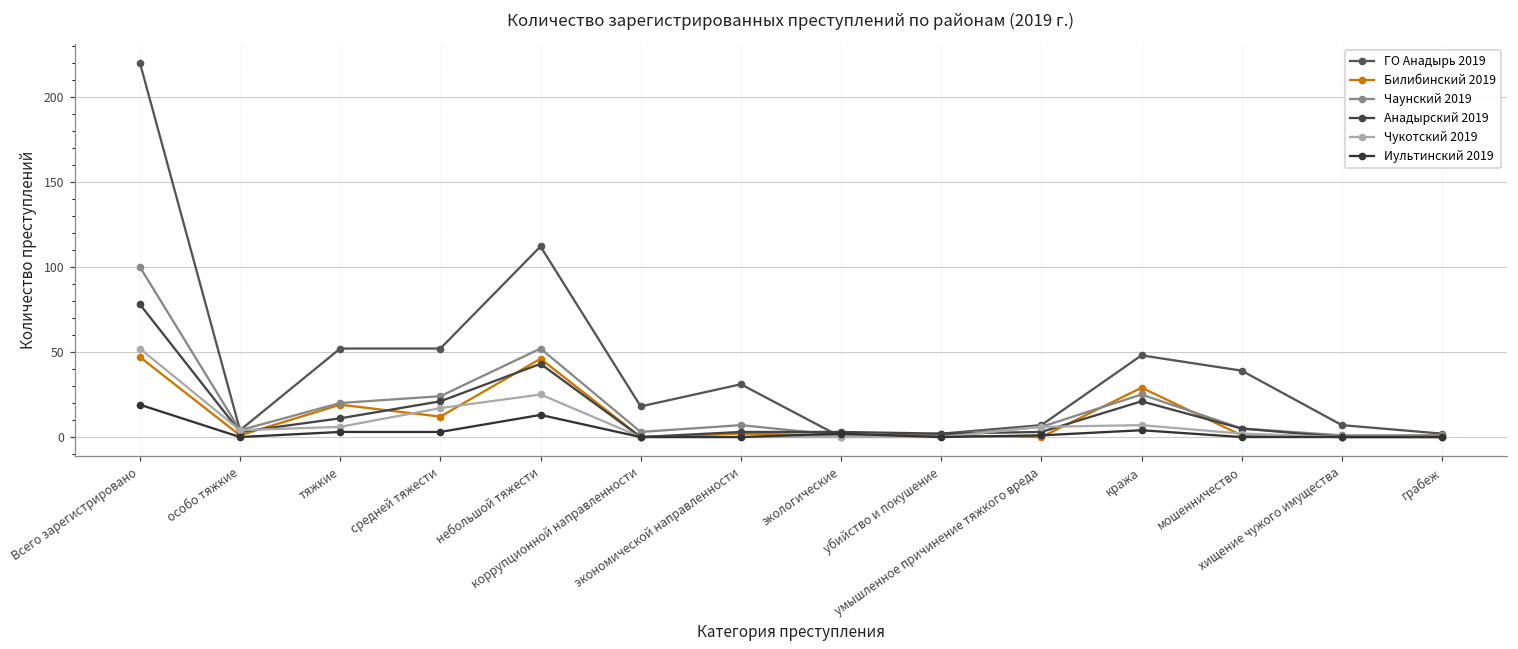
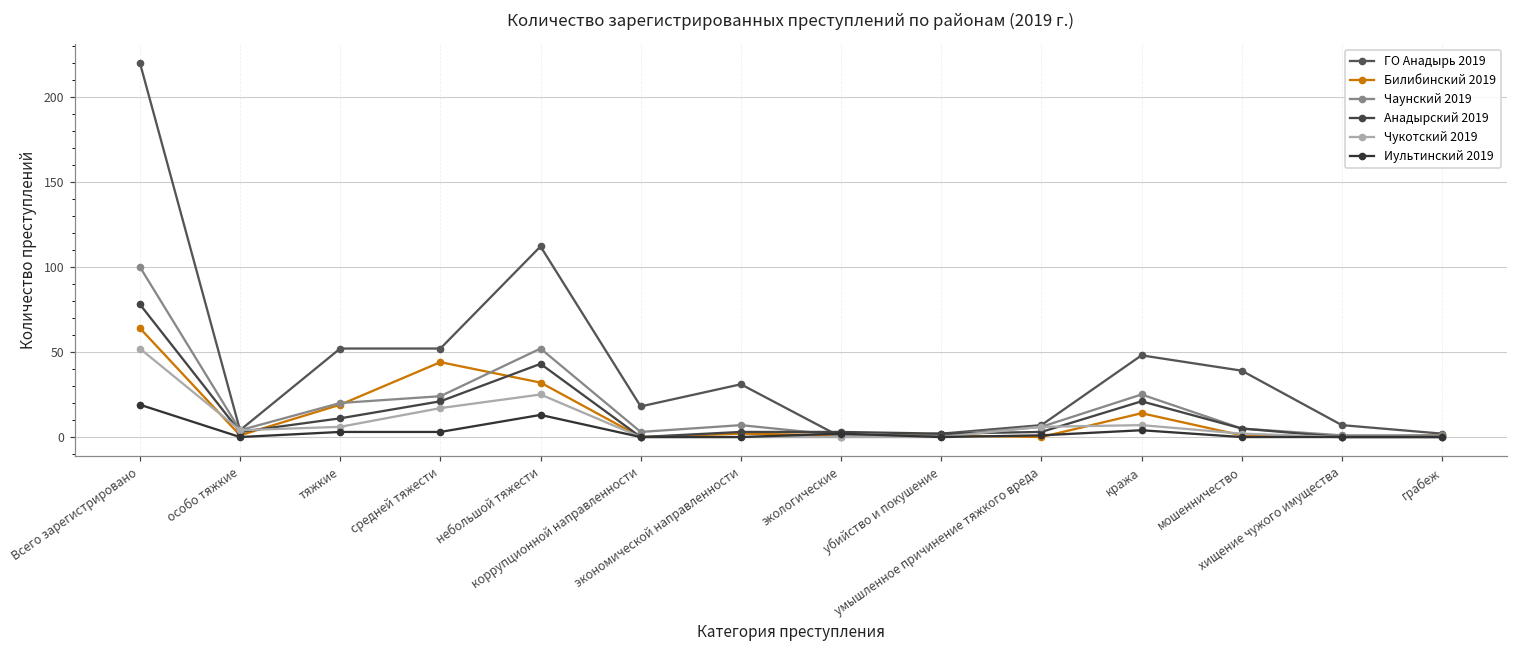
  {
    "Билибинский 2019": {
-     "Всего зарегистрировано": 47,
-     "средней тяжести": 12,
-     "небольшой тяжести": 46,
-     "кража": 29
+     "Всего зарегистрировано": 64,
+     "средней тяжести": 44,
+     "небольшой тяжести": 32,
+     "кража": 14
    }
  }
